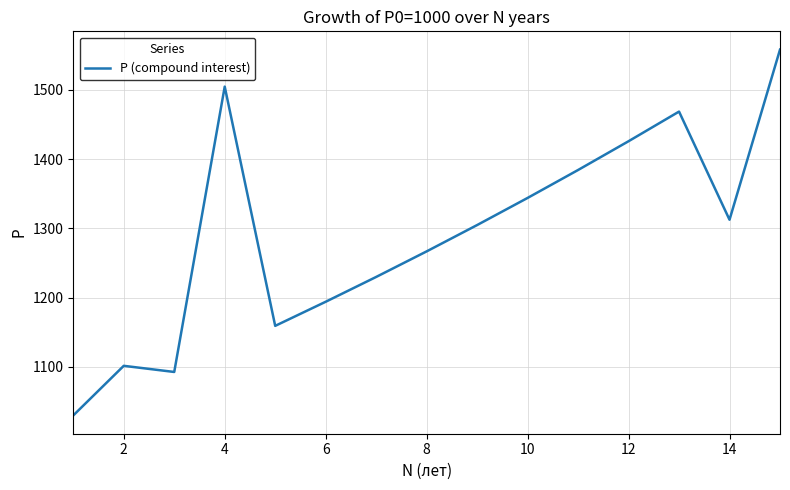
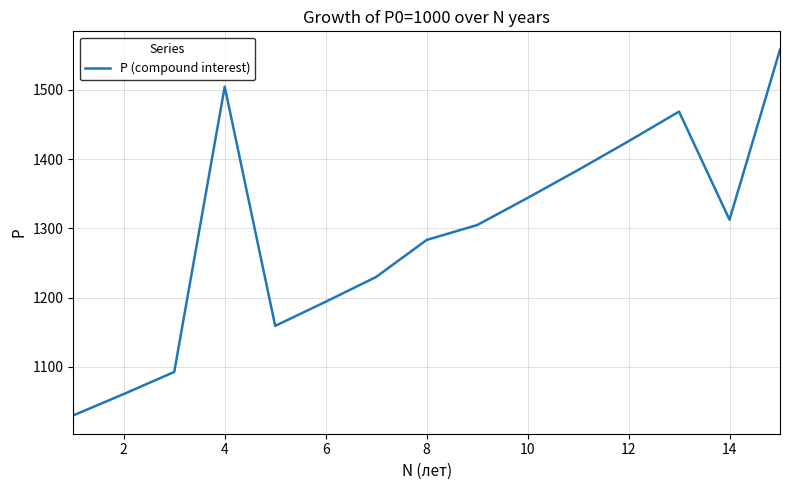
  {
-   "2": 1100,
+   "2": 1060,
    "4": 1500,
    "6": 1190,
-   "8": 1270,
+   "8": 1280,
    "10": 1340,
    "12": 1430,
    "14": 1310
  }
